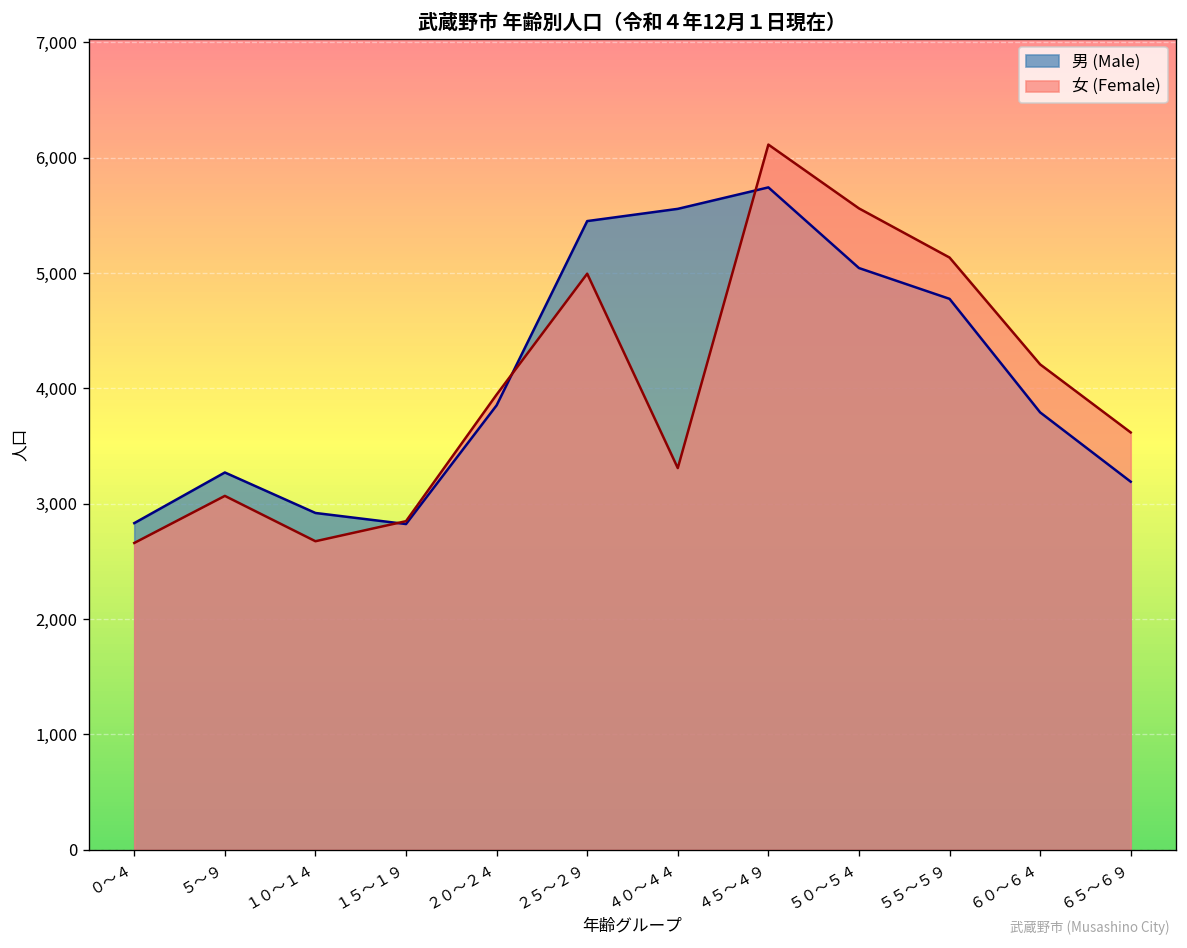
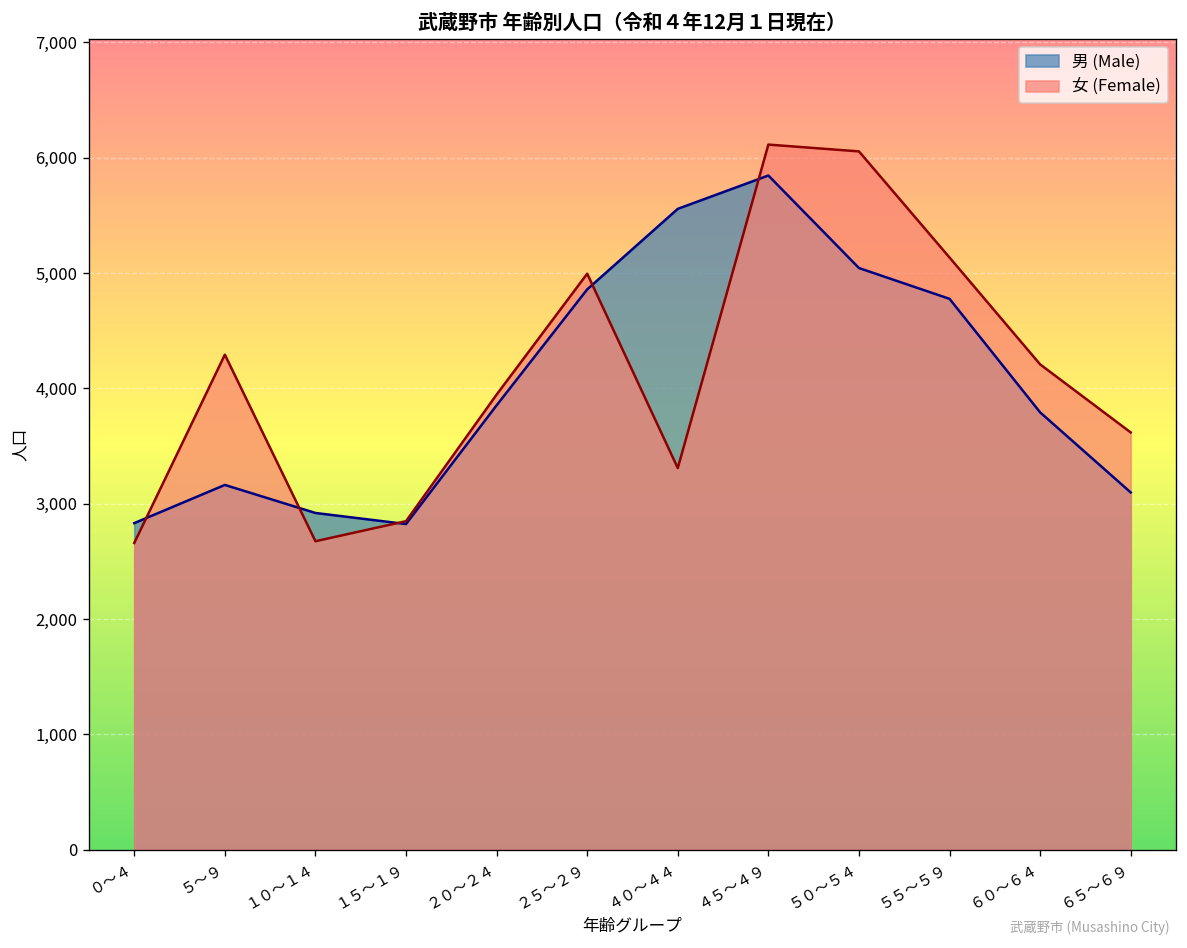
  {
    "男 (Male)": {
      "０～４": "2,800",
-     "５～９": "3,300",
+     "５～９": "3,200",
      "１０～１４": "2,900",
      "２０～２４": "3,900",
-     "２５～２９": "5,500",
+     "２５～２９": "4,900",
      "４０～４４": "5,600",
-     "４５～４９": "5,700",
+     "４５～４９": "5,800",
      "５０～５４": "5,000",
      "５５～５９": "4,800",
      "６０～６４": "3,800",
-     "６５～６９": "3,200"
+     "６５～６９": "3,100"
    },
    "女 (Female)": {
      "０～４": "2,700",
-     "５～９": "3,100",
+     "５～９": "4,300",
      "１０～１４": "2,700",
      "２０～２４": "3,900",
      "２５～２９": "5,000",
      "４０～４４": "3,300",
      "４５～４９": "6,100",
-     "５０～５４": "5,600",
+     "５０～５４": "6,100",
      "５５～５９": "5,100",
      "６０～６４": "4,200",
      "６５～６９": "3,600"
    }
  }
